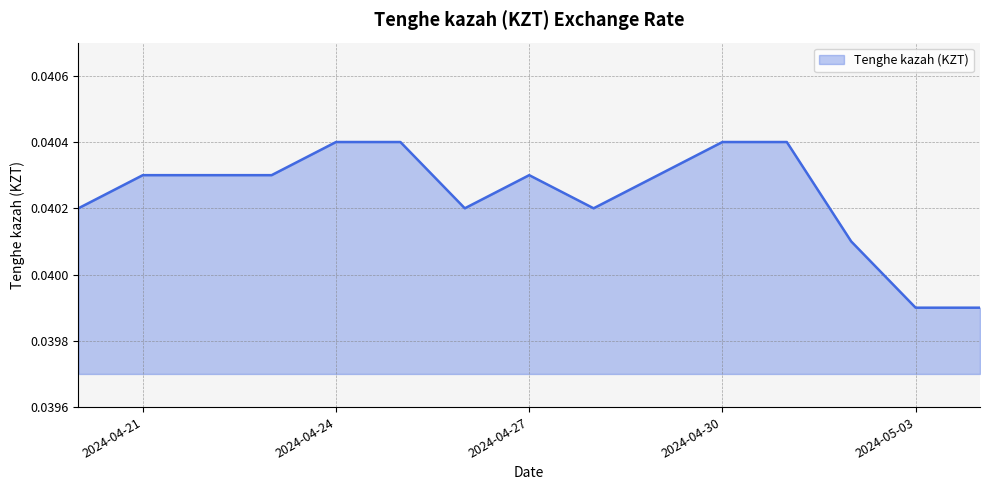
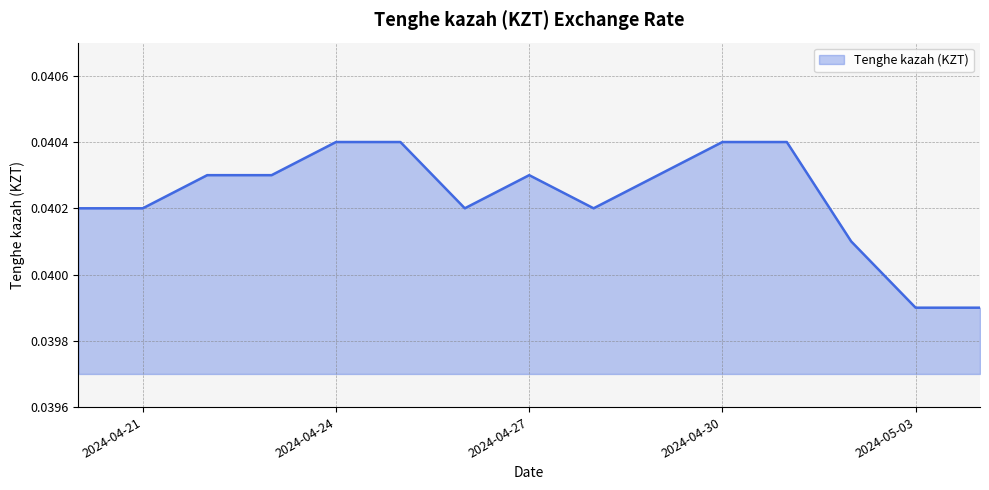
  {
-   "2024-04-21": 0.0403,
+   "2024-04-21": 0.0402,
    "2024-04-24": 0.0404,
    "2024-04-27": 0.0403,
    "2024-04-30": 0.0404,
    "2024-05-03": 0.0399
  }
